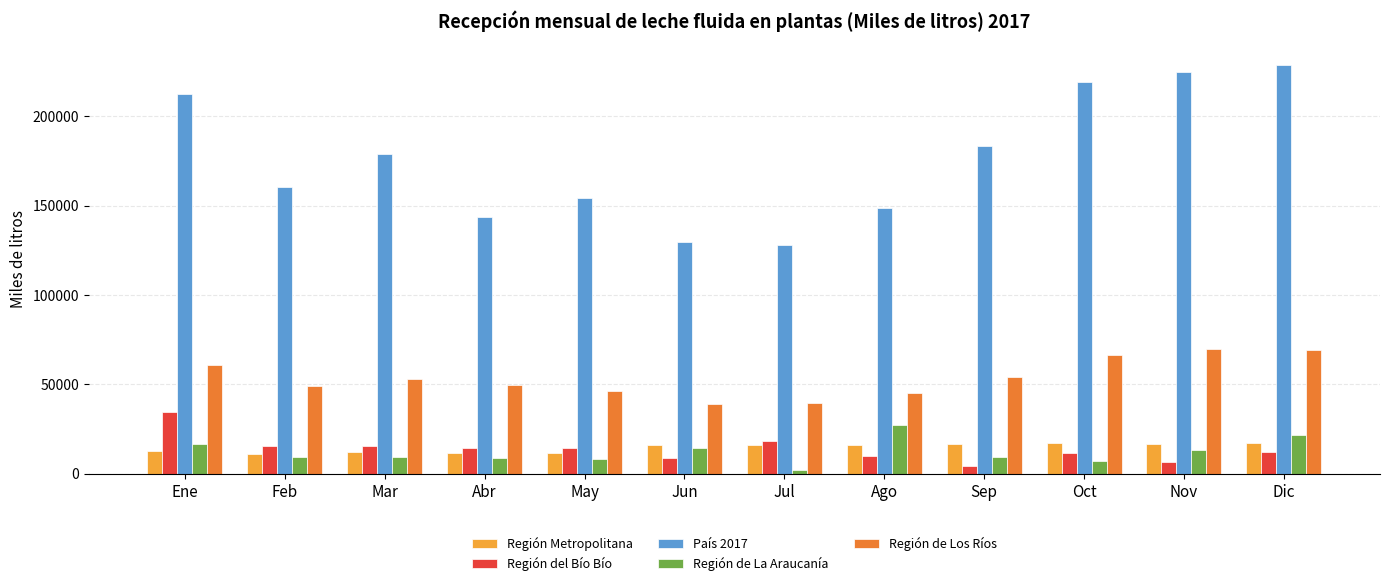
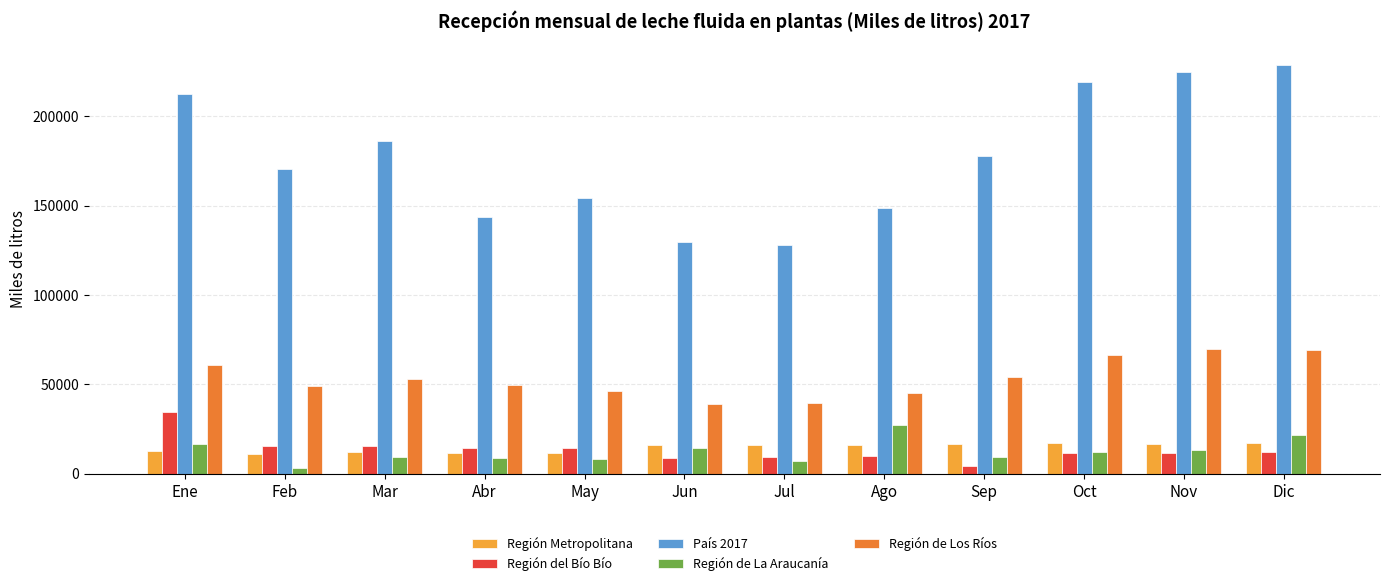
  {
    "Región del Bío Bío": {
      "Ene": 34000,
      "Feb": 16000,
      "Mar": 16000,
      "Abr": 15000,
      "May": 14000,
      "Jun": 9000,
-     "Jul": 18000,
+     "Jul": 9000,
      "Ago": 10000,
      "Sep": 4000,
      "Oct": 12000,
-     "Nov": 6000,
+     "Nov": 12000,
      "Dic": 12000
    },
    "País 2017": {
      "Ene": 213000,
-     "Feb": 161000,
-     "Mar": 179000,
+     "Feb": 170000,
+     "Mar": 186000,
      "Abr": 144000,
      "May": 154000,
      "Jun": 130000,
      "Jul": 128000,
      "Ago": 149000,
-     "Sep": 183000,
+     "Sep": 178000,
      "Oct": 219000,
      "Nov": 225000,
      "Dic": 229000
    },
    "Región de La Araucanía": {
      "Ene": 16000,
-     "Feb": 9000,
+     "Feb": 3000,
      "Mar": 9000,
      "Abr": 9000,
      "May": 8000,
      "Jun": 15000,
-     "Jul": 2000,
+     "Jul": 7000,
      "Ago": 27000,
      "Sep": 9000,
-     "Oct": 7000,
+     "Oct": 12000,
      "Nov": 13000,
      "Dic": 22000
    }
  }
